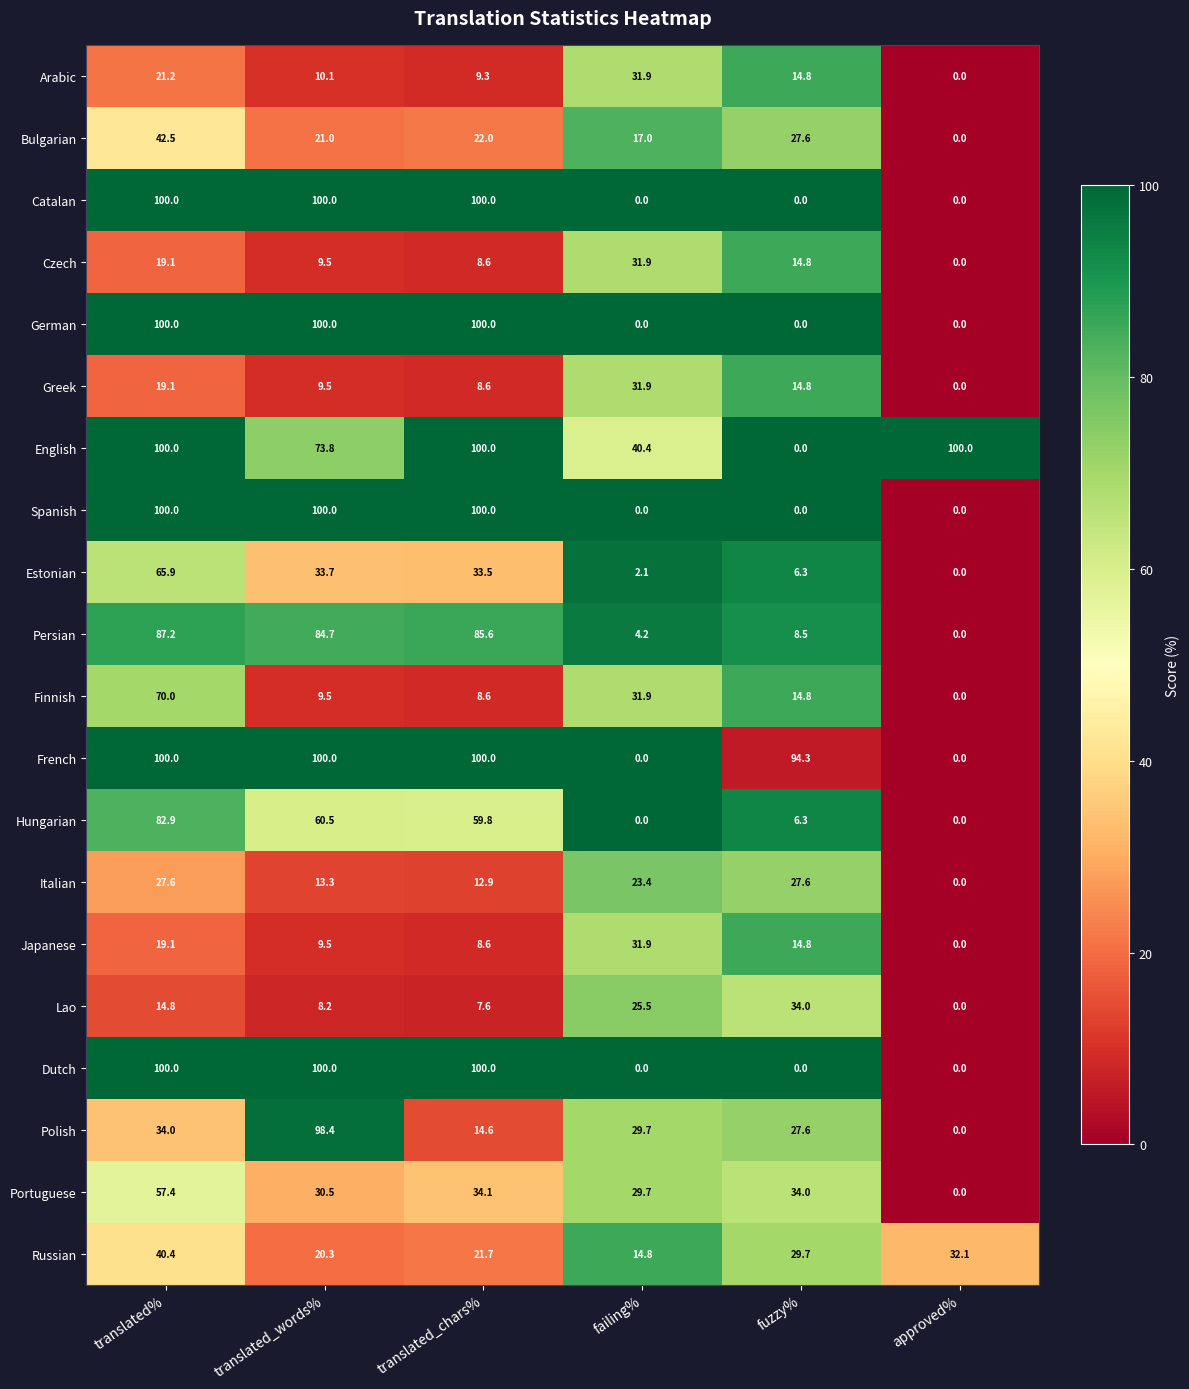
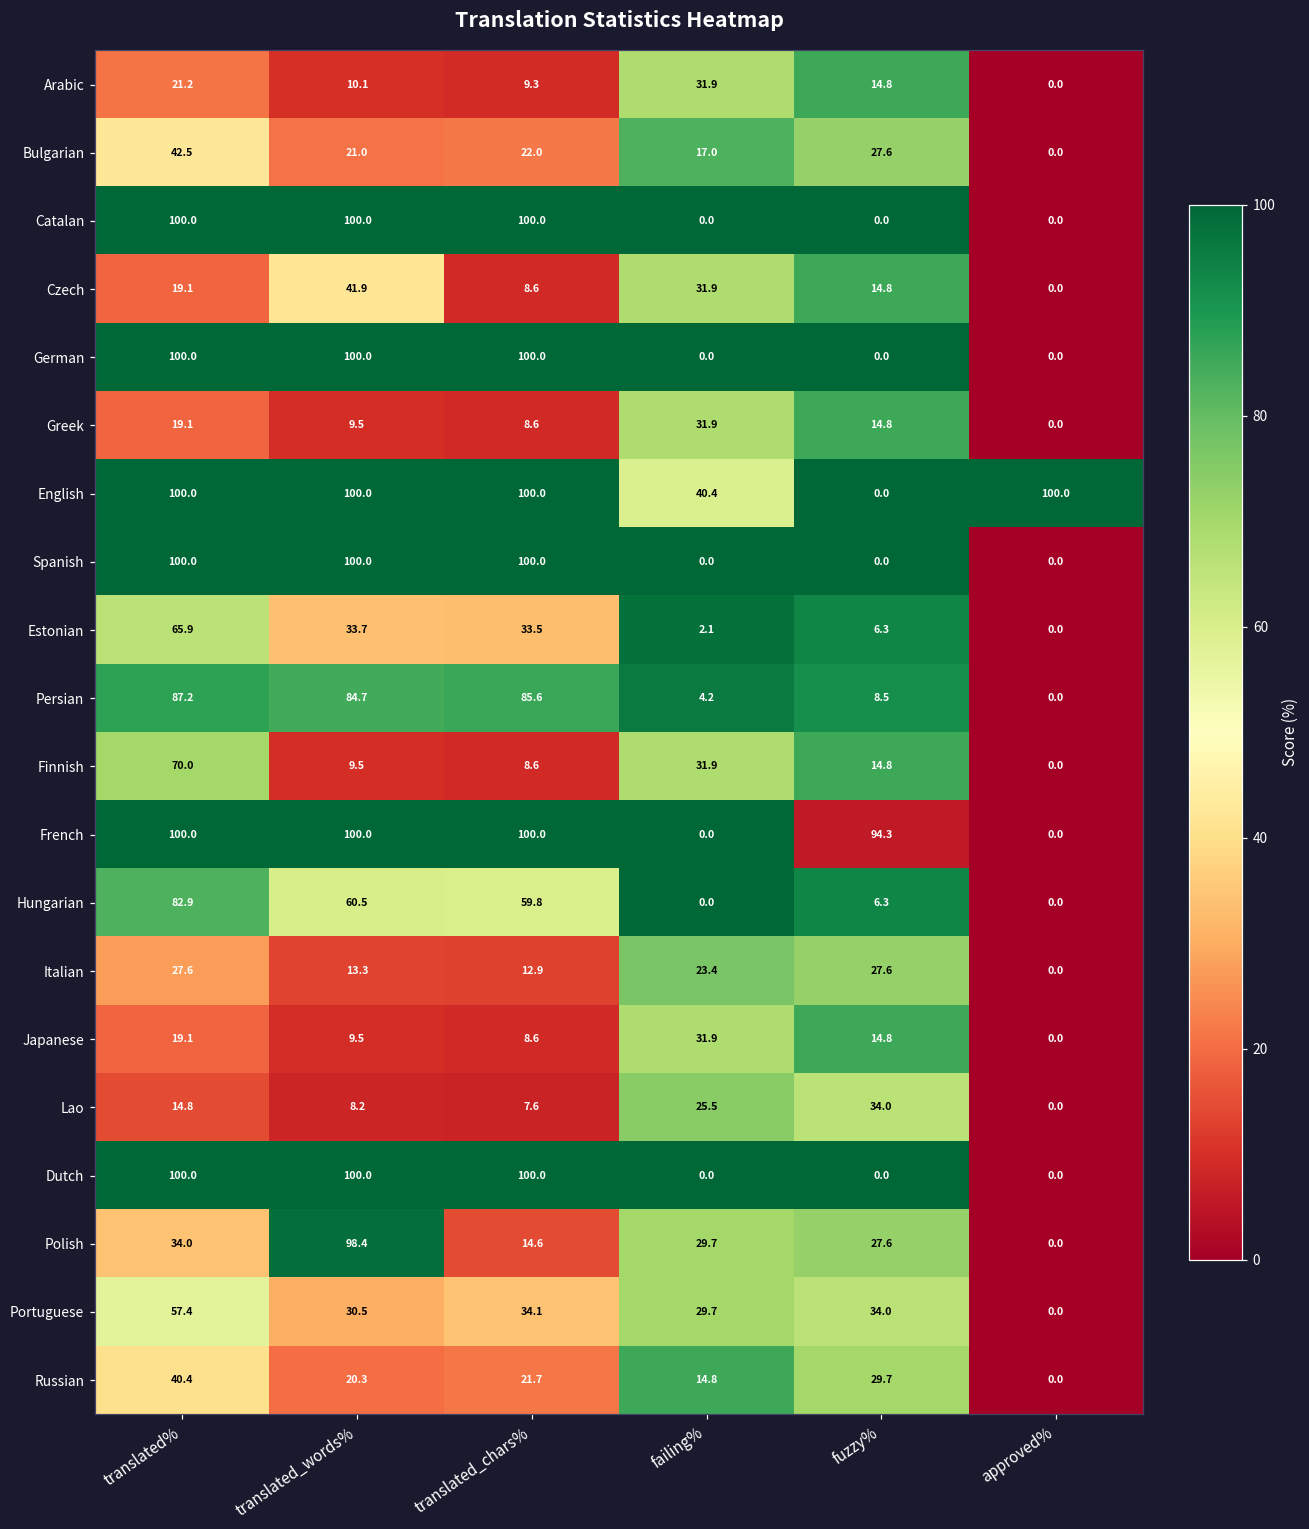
  {
    "Arabic": {
      "translated%": 21.2,
      "translated_words%": 10.1,
      "translated_chars%": 9.3,
      "failing%": 31.9,
      "fuzzy%": 14.8,
      "approved%": 0.0
    },
    "Bulgarian": {
      "translated%": 42.5,
      "translated_words%": 21.0,
      "translated_chars%": 22.0,
      "failing%": 17.0,
      "fuzzy%": 27.6,
      "approved%": 0.0
    },
    "Catalan": {
      "translated%": 100.0,
      "translated_words%": 100.0,
      "translated_chars%": 100.0,
      "failing%": 0.0,
      "fuzzy%": 0.0,
      "approved%": 0.0
    },
    "Czech": {
      "translated%": 19.1,
-     "translated_words%": 9.5,
+     "translated_words%": 41.9,
      "translated_chars%": 8.6,
      "failing%": 31.9,
      "fuzzy%": 14.8,
      "approved%": 0.0
    },
    "German": {
      "translated%": 100.0,
      "translated_words%": 100.0,
      "translated_chars%": 100.0,
      "failing%": 0.0,
      "fuzzy%": 0.0,
      "approved%": 0.0
    },
    "Greek": {
      "translated%": 19.1,
      "translated_words%": 9.5,
      "translated_chars%": 8.6,
      "failing%": 31.9,
      "fuzzy%": 14.8,
      "approved%": 0.0
    },
    "English": {
      "translated%": 100.0,
-     "translated_words%": 73.8,
+     "translated_words%": 100.0,
      "translated_chars%": 100.0,
      "failing%": 40.4,
      "fuzzy%": 0.0,
      "approved%": 100.0
    },
    "Spanish": {
      "translated%": 100.0,
      "translated_words%": 100.0,
      "translated_chars%": 100.0,
      "failing%": 0.0,
      "fuzzy%": 0.0,
      "approved%": 0.0
    },
    "Estonian": {
      "translated%": 65.9,
      "translated_words%": 33.7,
      "translated_chars%": 33.5,
      "failing%": 2.1,
      "fuzzy%": 6.3,
      "approved%": 0.0
    },
    "Persian": {
      "translated%": 87.2,
      "translated_words%": 84.7,
      "translated_chars%": 85.6,
      "failing%": 4.2,
      "fuzzy%": 8.5,
      "approved%": 0.0
    },
    "Finnish": {
      "translated%": 70.0,
      "translated_words%": 9.5,
      "translated_chars%": 8.6,
      "failing%": 31.9,
      "fuzzy%": 14.8,
      "approved%": 0.0
    },
    "French": {
      "translated%": 100.0,
      "translated_words%": 100.0,
      "translated_chars%": 100.0,
      "failing%": 0.0,
      "fuzzy%": 94.3,
      "approved%": 0.0
    },
    "Hungarian": {
      "translated%": 82.9,
      "translated_words%": 60.5,
      "translated_chars%": 59.8,
      "failing%": 0.0,
      "fuzzy%": 6.3,
      "approved%": 0.0
    },
    "Italian": {
      "translated%": 27.6,
      "translated_words%": 13.3,
      "translated_chars%": 12.9,
      "failing%": 23.4,
      "fuzzy%": 27.6,
      "approved%": 0.0
    },
    "Japanese": {
      "translated%": 19.1,
      "translated_words%": 9.5,
      "translated_chars%": 8.6,
      "failing%": 31.9,
      "fuzzy%": 14.8,
      "approved%": 0.0
    },
    "Lao": {
      "translated%": 14.8,
      "translated_words%": 8.2,
      "translated_chars%": 7.6,
      "failing%": 25.5,
      "fuzzy%": 34.0,
      "approved%": 0.0
    },
    "Dutch": {
      "translated%": 100.0,
      "translated_words%": 100.0,
      "translated_chars%": 100.0,
      "failing%": 0.0,
      "fuzzy%": 0.0,
      "approved%": 0.0
    },
    "Polish": {
      "translated%": 34.0,
      "translated_words%": 98.4,
      "translated_chars%": 14.6,
      "failing%": 29.7,
      "fuzzy%": 27.6,
      "approved%": 0.0
    },
    "Portuguese": {
      "translated%": 57.4,
      "translated_words%": 30.5,
      "translated_chars%": 34.1,
      "failing%": 29.7,
      "fuzzy%": 34.0,
      "approved%": 0.0
    },
    "Russian": {
      "translated%": 40.4,
      "translated_words%": 20.3,
      "translated_chars%": 21.7,
      "failing%": 14.8,
      "fuzzy%": 29.7,
-     "approved%": 32.1
+     "approved%": 0.0
    }
  }
